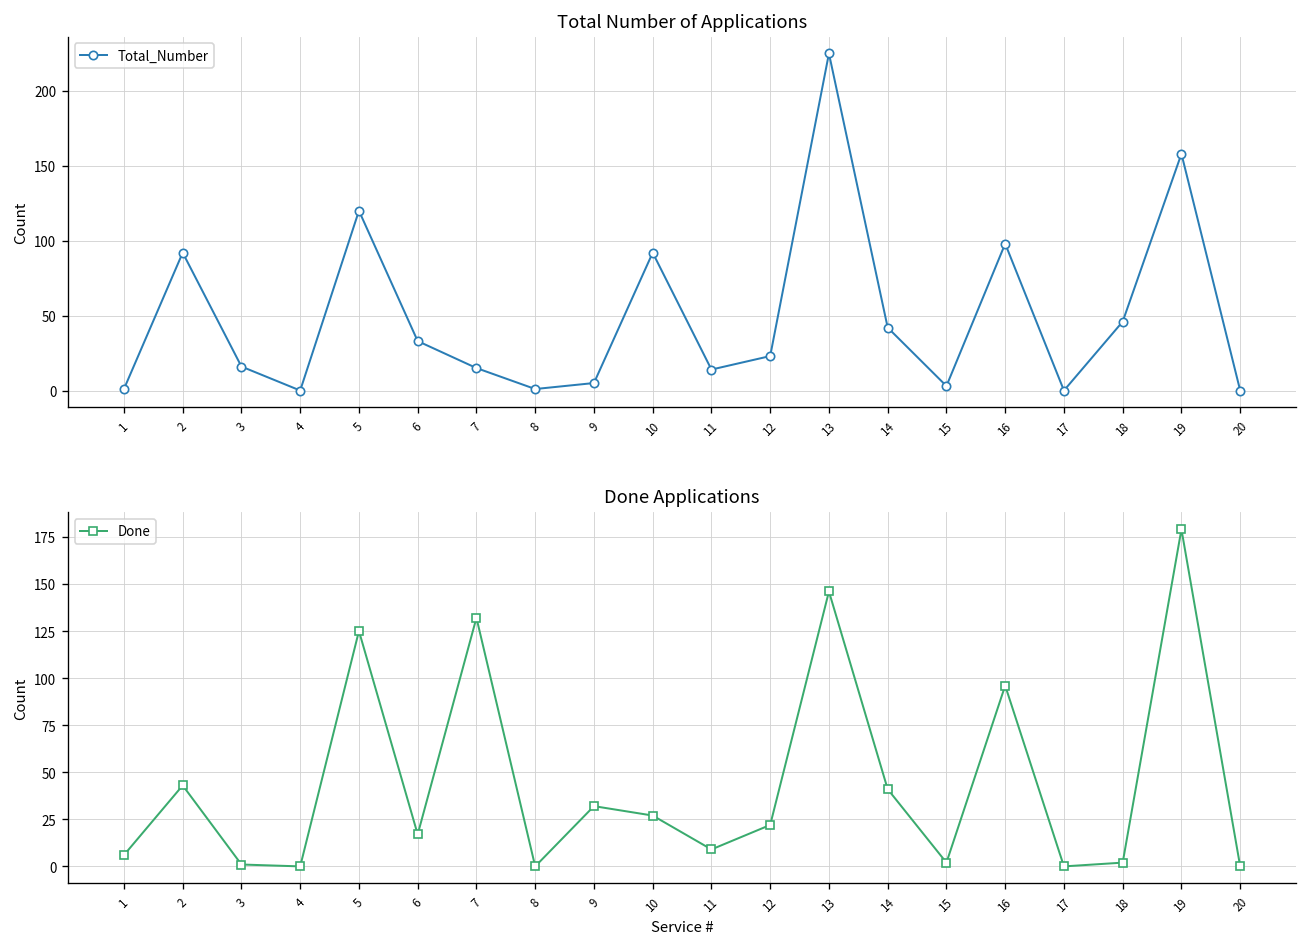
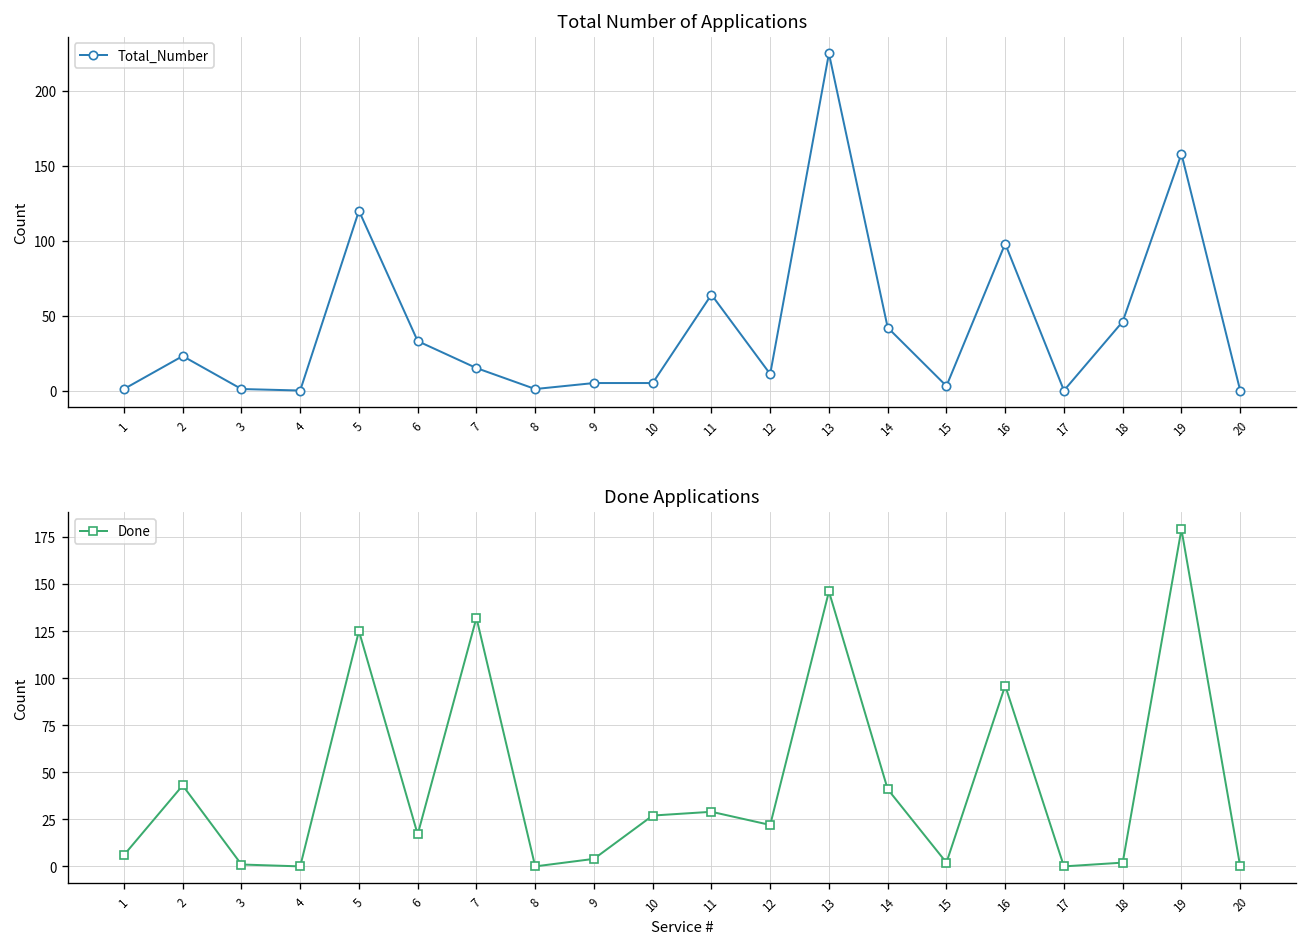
  {
    "Total Number of Applications": {
      "1": 1,
-     "2": 92,
-     "3": 16,
+     "2": 23,
+     "3": 1,
      "4": 0,
      "5": 120,
      "6": 33,
      "7": 15,
      "8": 1,
      "9": 5,
-     "10": 92,
-     "11": 14,
-     "12": 23,
+     "10": 5,
+     "11": 64,
+     "12": 11,
      "13": 225,
      "14": 42,
      "15": 3,
      "16": 98,
      "17": 0,
      "18": 46,
      "19": 158,
      "20": 0
    },
    "Done Applications": {
      "1": 6,
      "2": 43,
      "3": 1,
      "4": 0,
      "5": 125,
      "6": 17,
      "7": 132,
      "8": 0,
-     "9": 32,
+     "9": 4,
      "10": 27,
-     "11": 9,
+     "11": 29,
      "12": 22,
      "13": 146,
      "14": 41,
      "15": 2,
      "16": 96,
      "17": 0,
      "18": 2,
      "19": 179,
      "20": 0
    }
  }
